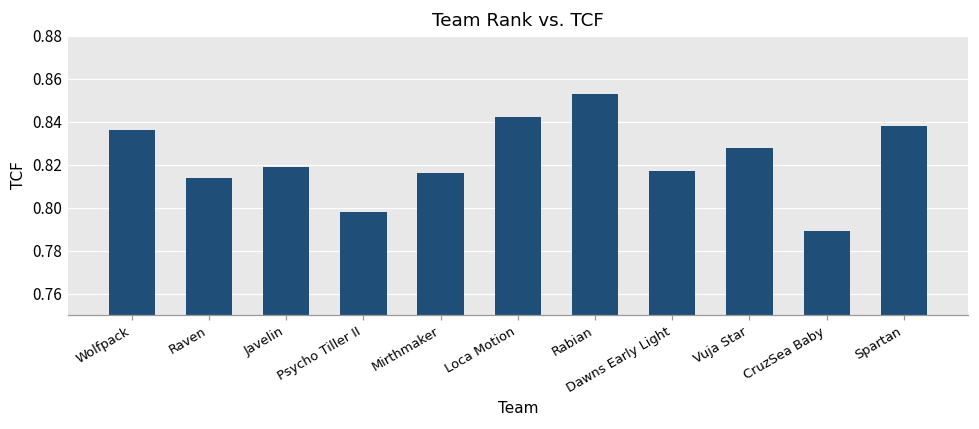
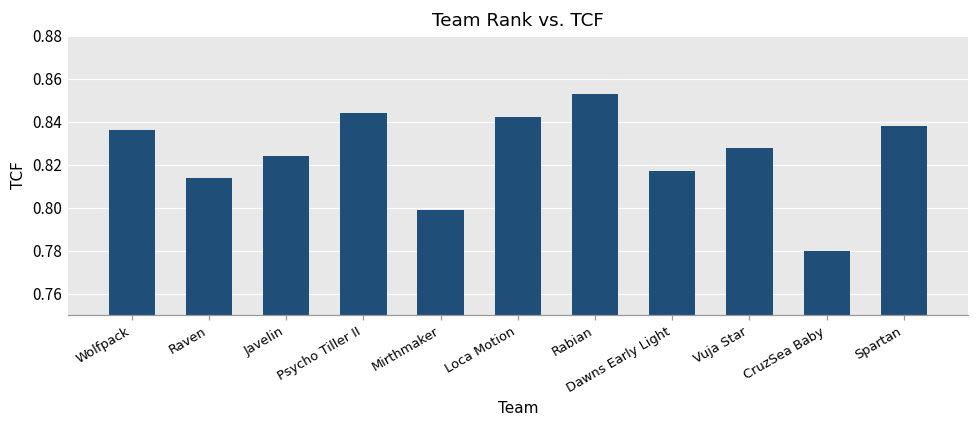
  {
    "Wolfpack": 0.836,
    "Raven": 0.814,
-   "Javelin": 0.819,
-   "Psycho Tiller II": 0.798,
-   "Mirthmaker": 0.816,
+   "Javelin": 0.824,
+   "Psycho Tiller II": 0.844,
+   "Mirthmaker": 0.799,
    "Loca Motion": 0.842,
    "Rabian": 0.853,
    "Dawns Early Light": 0.817,
    "Vuja Star": 0.828,
-   "CruzSea Baby": 0.789,
+   "CruzSea Baby": 0.780,
    "Spartan": 0.838
  }
